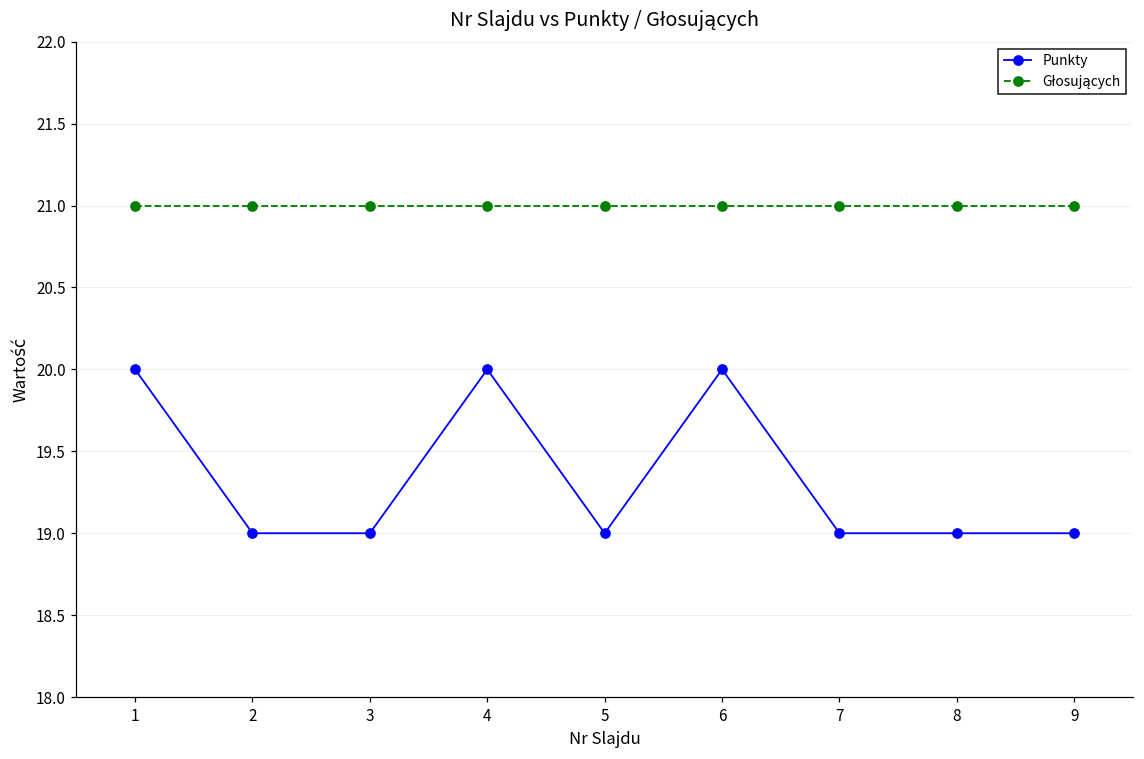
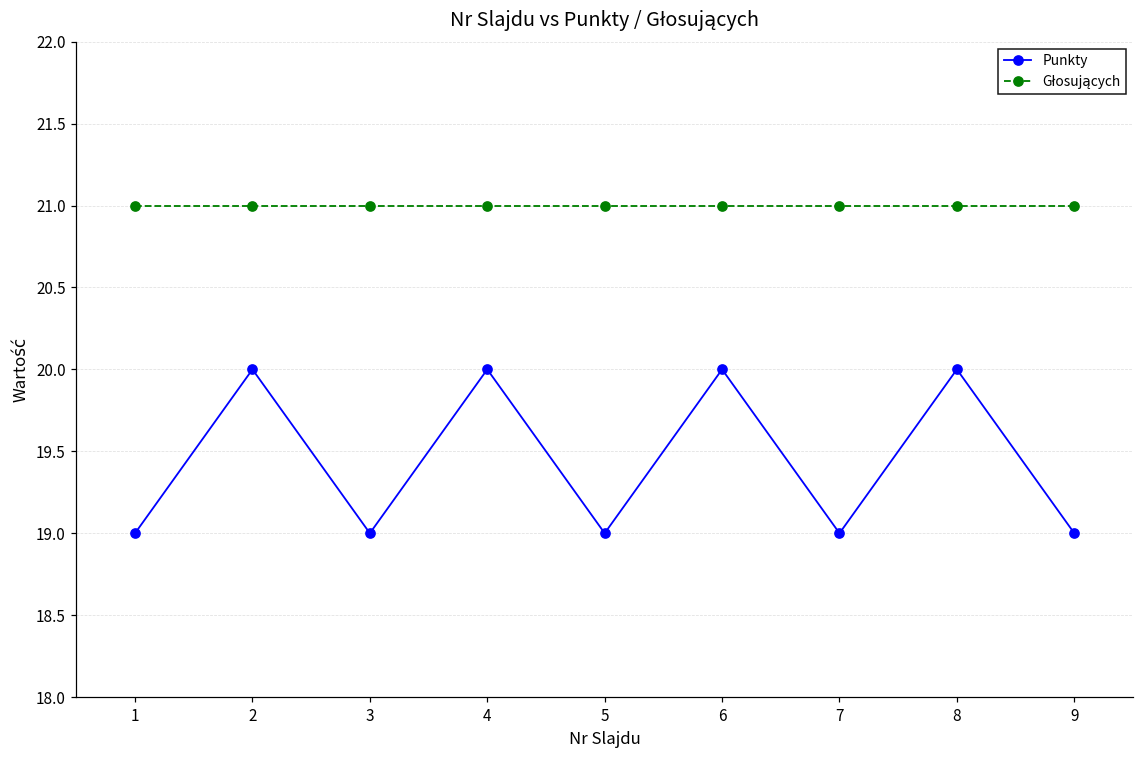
  {
    "Punkty": {
-     "1": 20,
-     "2": 19,
+     "1": 19,
+     "2": 20,
      "3": 19,
      "4": 20,
      "5": 19,
      "6": 20,
      "7": 19,
-     "8": 19,
+     "8": 20,
      "9": 19
    },
    "Głosujących": {
      "1": 21,
      "2": 21,
      "3": 21,
      "4": 21,
      "5": 21,
      "6": 21,
      "7": 21,
      "8": 21,
      "9": 21
    }
  }
